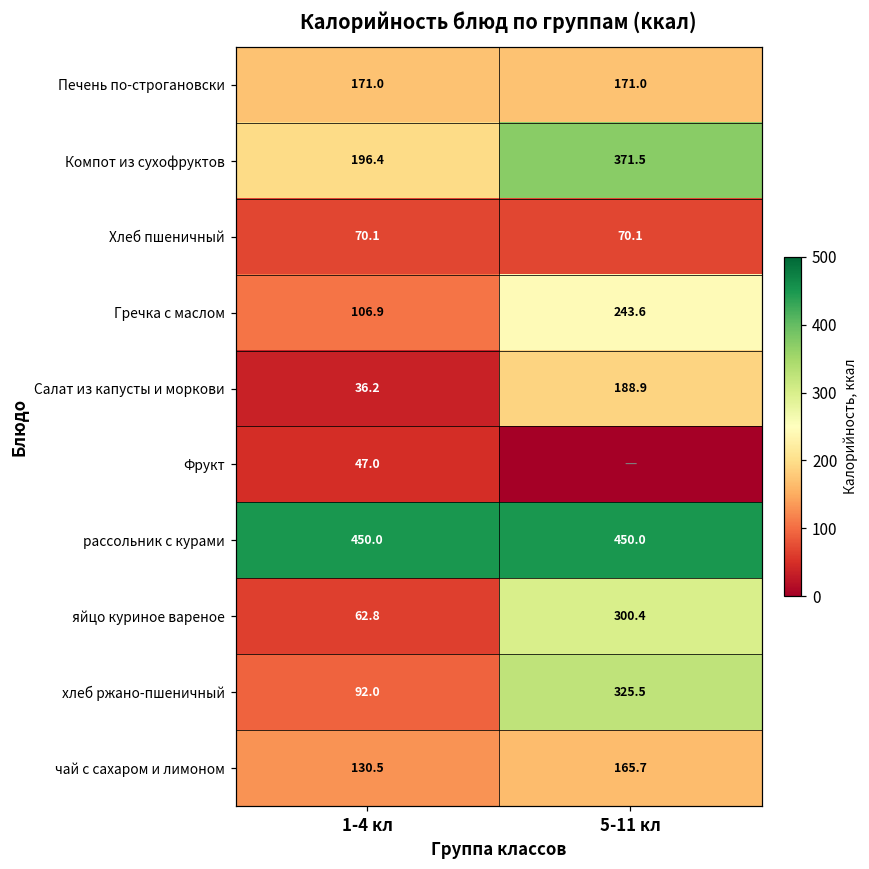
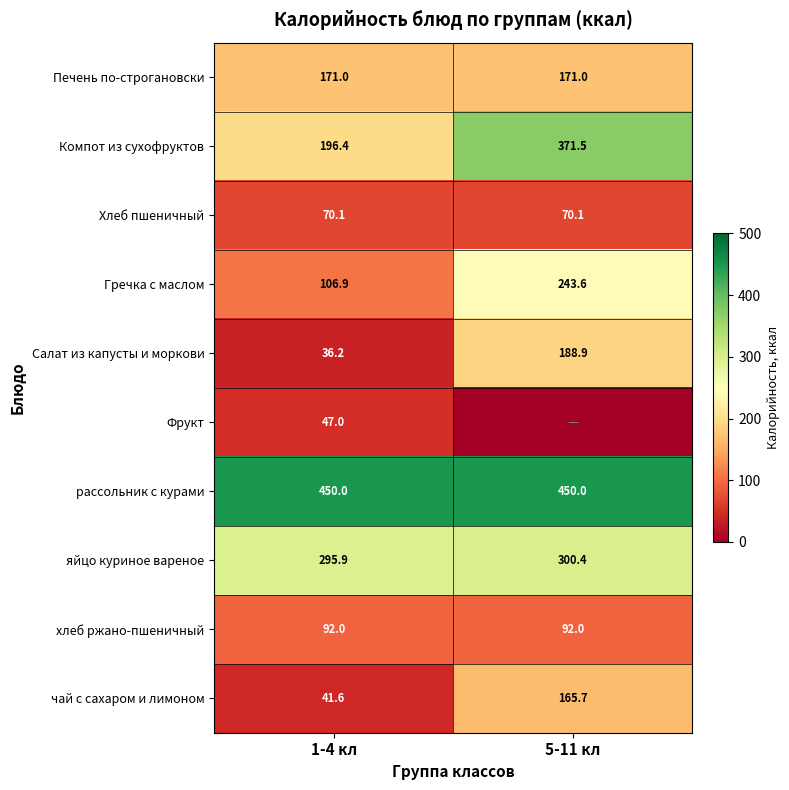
  {
    "Печень по-строгановски": {
      "1-4 кл": 171.0,
      "5-11 кл": 171.0
    },
    "Компот из сухофруктов": {
      "1-4 кл": 196.4,
      "5-11 кл": 371.5
    },
    "Хлеб пшеничный": {
      "1-4 кл": 70.1,
      "5-11 кл": 70.1
    },
    "Гречка с маслом": {
      "1-4 кл": 106.9,
      "5-11 кл": 243.6
    },
    "Салат из капусты и моркови": {
      "1-4 кл": 36.2,
      "5-11 кл": 188.9
    },
    "Фрукт": {
      "1-4 кл": 47.0
    },
    "рассольник с курами": {
      "1-4 кл": 450.0,
      "5-11 кл": 450.0
    },
    "яйцо куриное вареное": {
-     "1-4 кл": 62.8,
+     "1-4 кл": 295.9,
      "5-11 кл": 300.4
    },
    "хлеб ржано-пшеничный": {
      "1-4 кл": 92.0,
-     "5-11 кл": 325.5
+     "5-11 кл": 92.0
    },
    "чай с сахаром и лимоном": {
-     "1-4 кл": 130.5,
+     "1-4 кл": 41.6,
      "5-11 кл": 165.7
    }
  }
